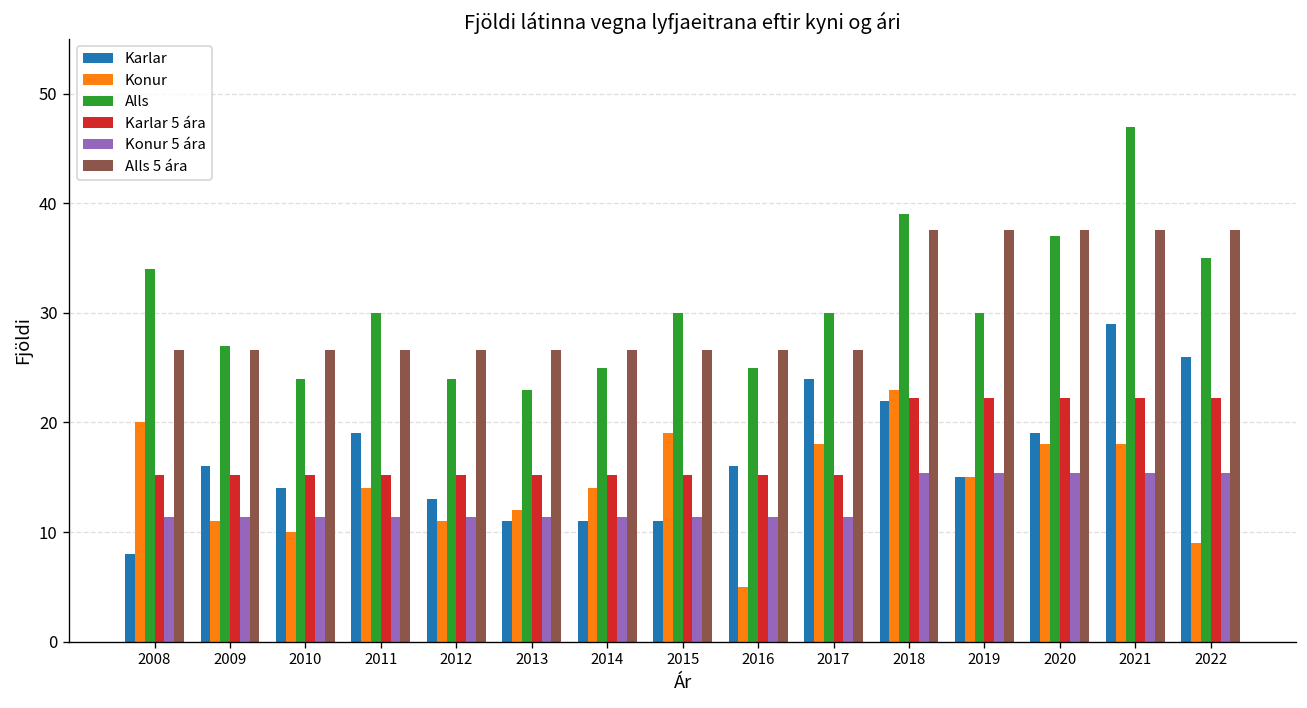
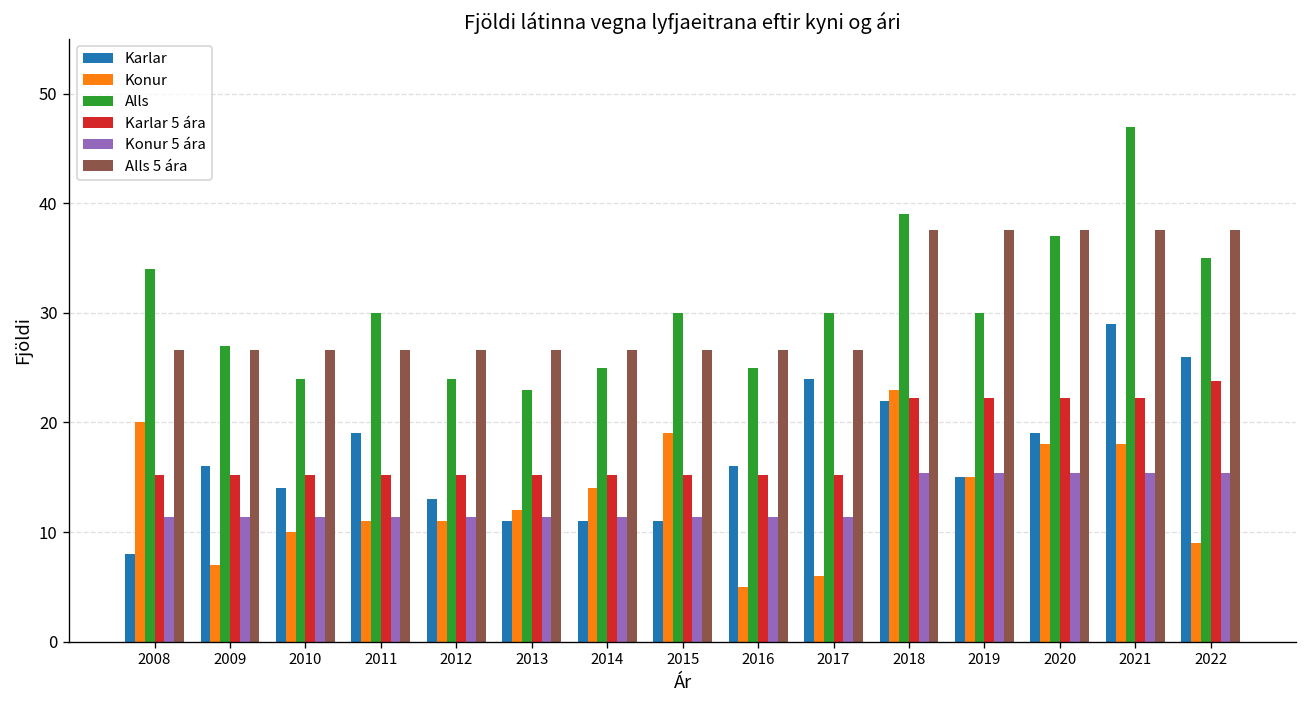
  {
    "Karlar": {
      "2008": 8,
      "2009": 16,
      "2010": 14,
      "2011": 19,
      "2012": 13,
      "2013": 11,
      "2014": 11,
      "2015": 11,
      "2016": 16,
      "2017": 24,
      "2018": 22,
      "2019": 15,
      "2020": 19,
      "2021": 29,
      "2022": 26
    },
    "Konur": {
      "2008": 20,
-     "2009": 11,
+     "2009": 7,
      "2010": 10,
-     "2011": 14,
+     "2011": 11,
      "2012": 11,
      "2013": 12,
      "2014": 14,
      "2015": 19,
      "2016": 5,
-     "2017": 18,
+     "2017": 6,
      "2018": 23,
      "2019": 15,
      "2020": 18,
      "2021": 18,
      "2022": 9
    },
    "Alls": {
      "2008": 34,
      "2009": 27,
      "2010": 24,
      "2011": 30,
      "2012": 24,
      "2013": 23,
      "2014": 25,
      "2015": 30,
      "2016": 25,
      "2017": 30,
      "2018": 39,
      "2019": 30,
      "2020": 37,
      "2021": 47,
      "2022": 35
    },
    "Karlar 5 ára": {
      "2008": 15,
      "2009": 15,
      "2010": 15,
      "2011": 15,
      "2012": 15,
      "2013": 15,
      "2014": 15,
      "2015": 15,
      "2016": 15,
      "2017": 15,
      "2018": 22,
      "2019": 22,
      "2020": 22,
      "2021": 22,
-     "2022": 22
+     "2022": 24
    },
    "Konur 5 ára": {
      "2008": 11,
      "2009": 11,
      "2010": 11,
      "2011": 11,
      "2012": 11,
      "2013": 11,
      "2014": 11,
      "2015": 11,
      "2016": 11,
      "2017": 11,
      "2018": 15,
      "2019": 15,
      "2020": 15,
      "2021": 15,
      "2022": 15
    },
    "Alls 5 ára": {
      "2008": 27,
      "2009": 27,
      "2010": 27,
      "2011": 27,
      "2012": 27,
      "2013": 27,
      "2014": 27,
      "2015": 27,
      "2016": 27,
      "2017": 27,
      "2018": 38,
      "2019": 38,
      "2020": 38,
      "2021": 38,
      "2022": 38
    }
  }
